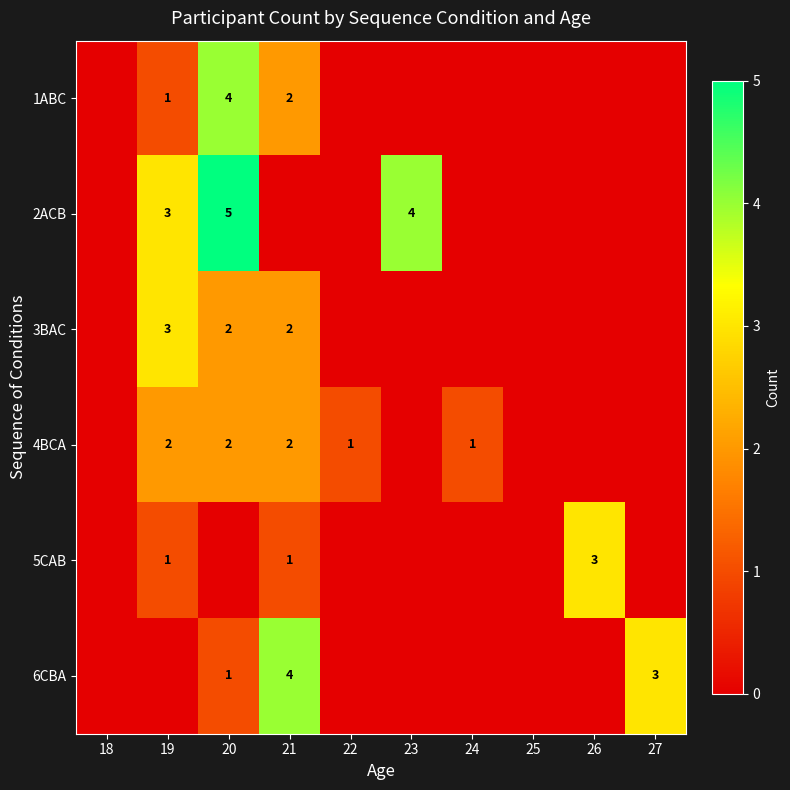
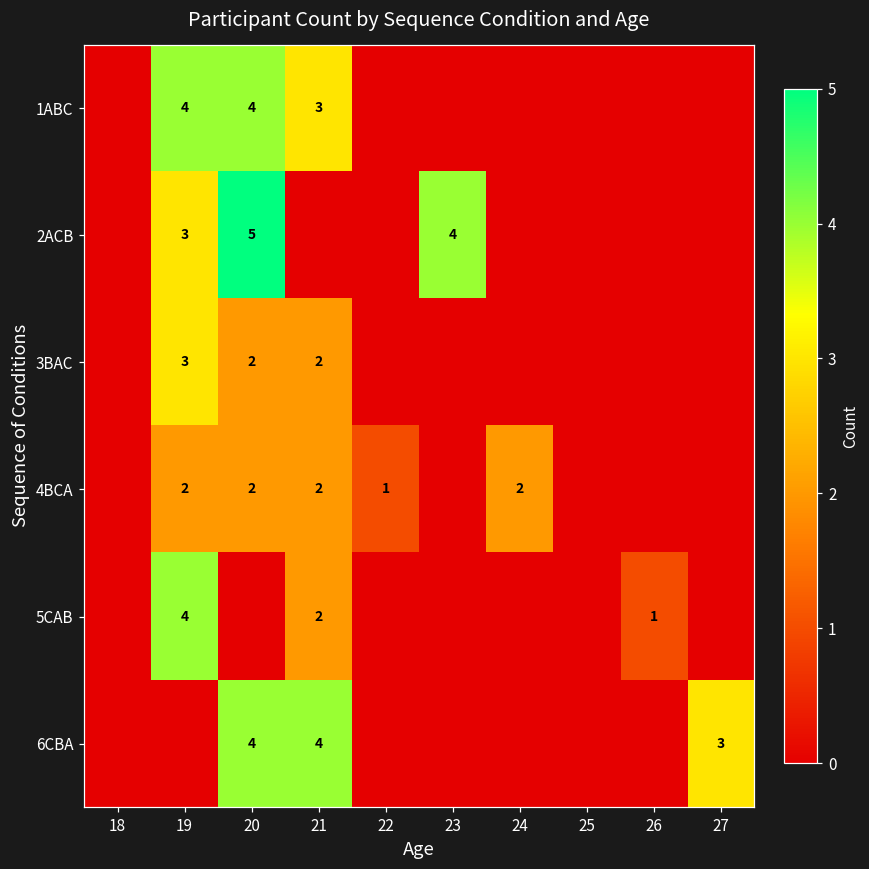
  {
    "1ABC": {
-     "19": 1,
+     "19": 4,
      "20": 4,
-     "21": 2
+     "21": 3
    },
    "2ACB": {
      "19": 3,
      "20": 5,
      "23": 4
    },
    "3BAC": {
      "19": 3,
      "20": 2,
      "21": 2
    },
    "4BCA": {
      "19": 2,
      "20": 2,
      "21": 2,
      "22": 1,
-     "24": 1
+     "24": 2
    },
    "5CAB": {
-     "19": 1,
-     "21": 1,
-     "26": 3
+     "19": 4,
+     "21": 2,
+     "26": 1
    },
    "6CBA": {
-     "20": 1,
+     "20": 4,
      "21": 4,
      "27": 3
    }
  }
